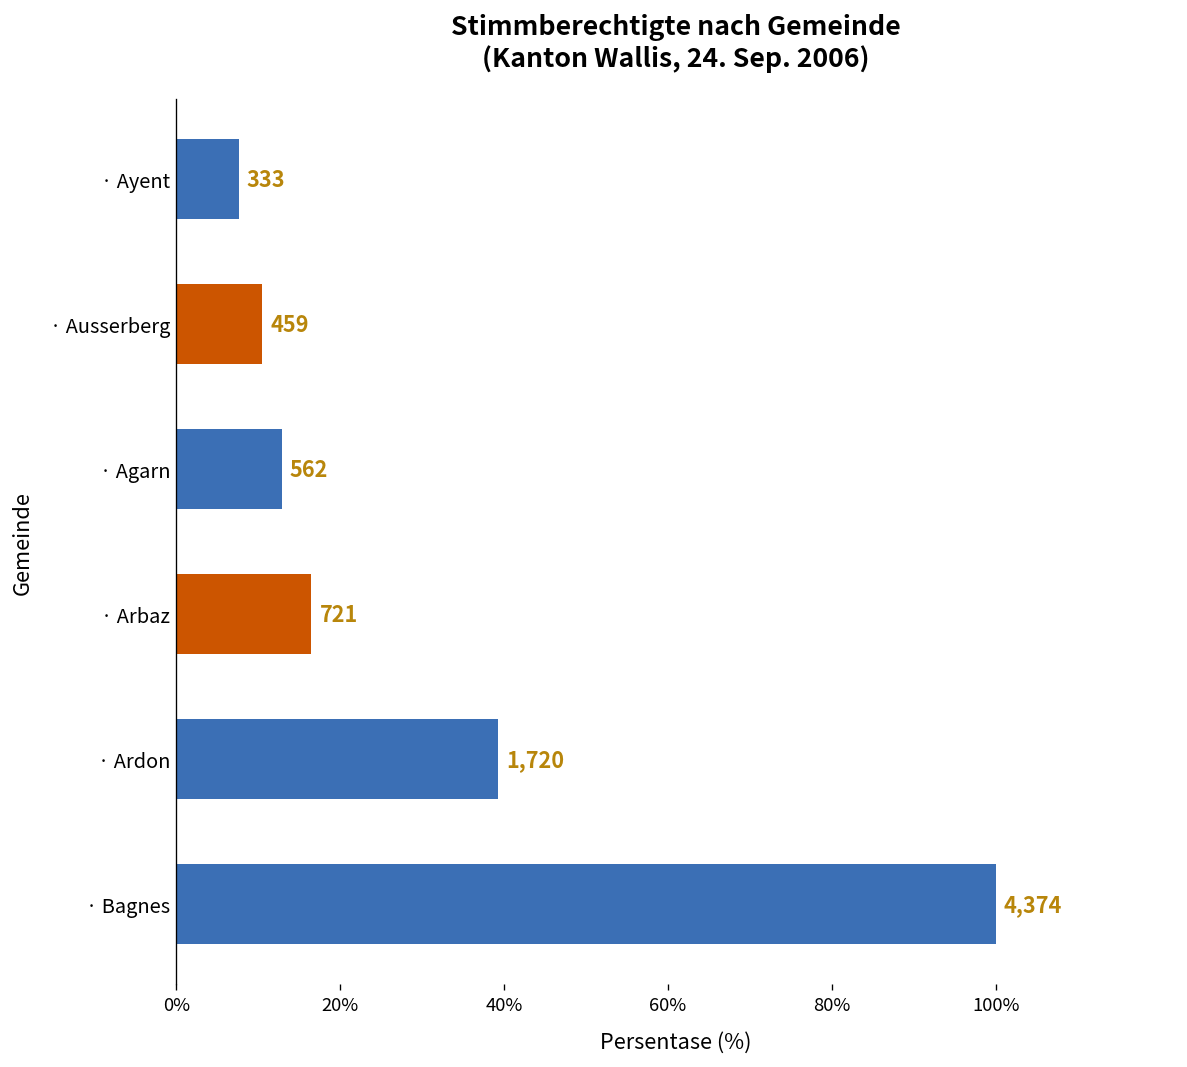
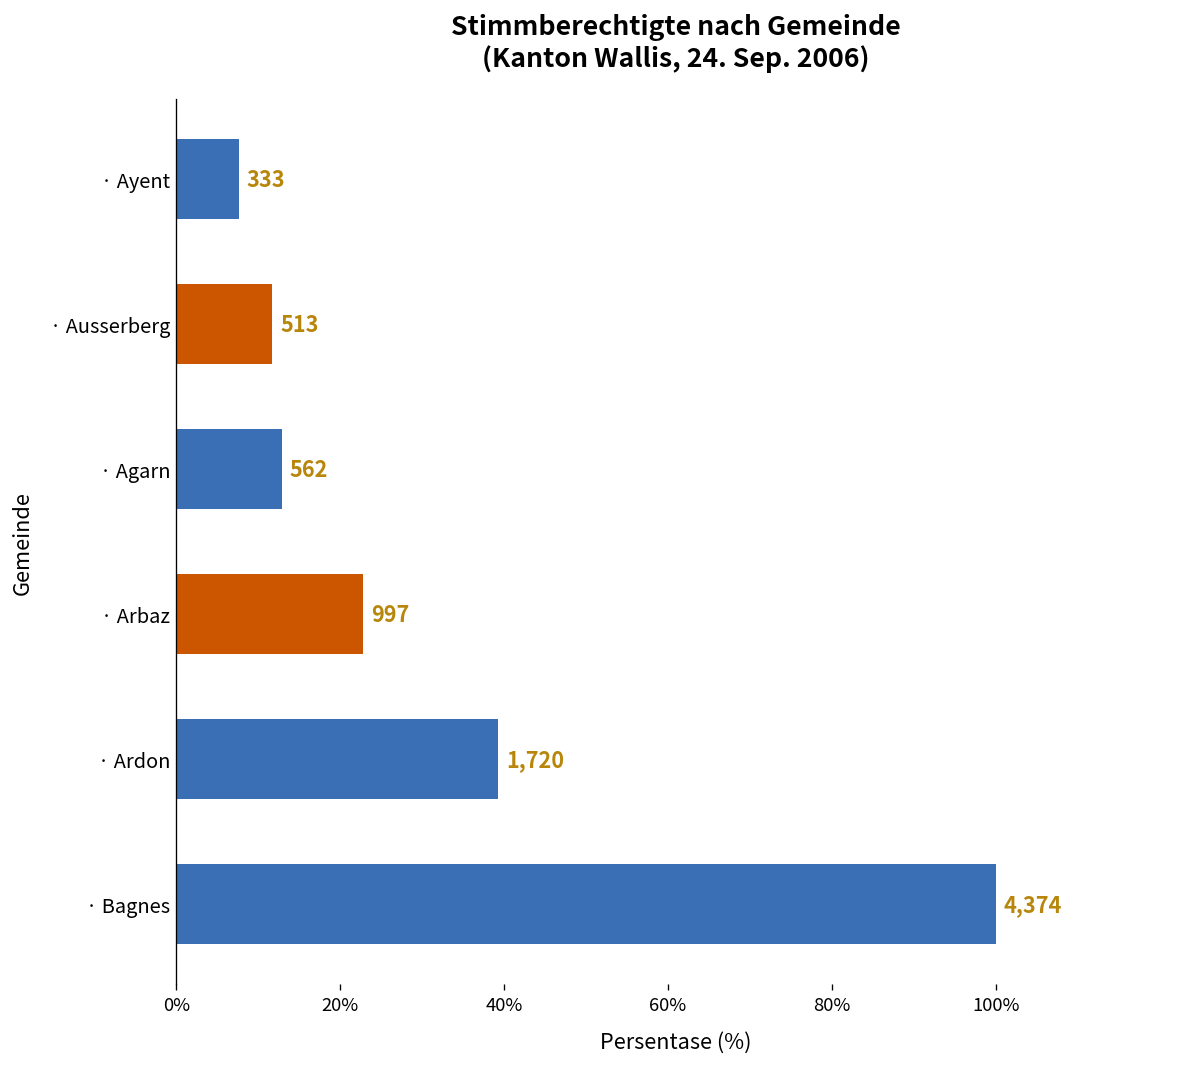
  {
    "· Ayent": "333",
-   "· Ausserberg": "459",
+   "· Ausserberg": "513",
    "· Agarn": "562",
-   "· Arbaz": "721",
+   "· Arbaz": "997",
    "· Ardon": "1,720",
    "· Bagnes": "4,374"
  }
